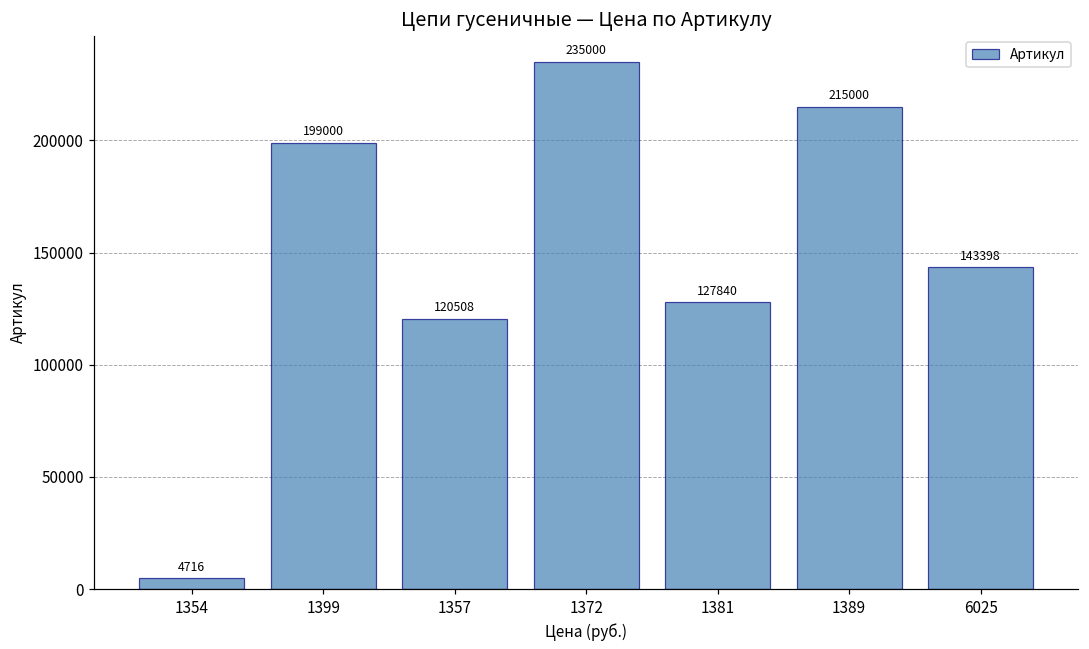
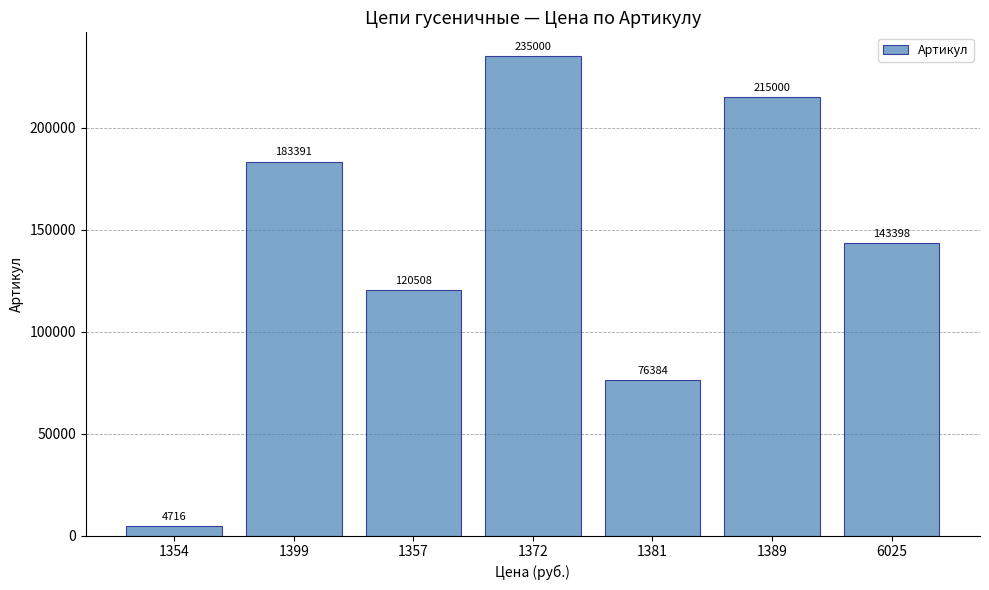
  {
    "1354": 4716,
-   "1399": 199000,
+   "1399": 183391,
    "1357": 120508,
    "1372": 235000,
-   "1381": 127840,
+   "1381": 76384,
    "1389": 215000,
    "6025": 143398
  }
